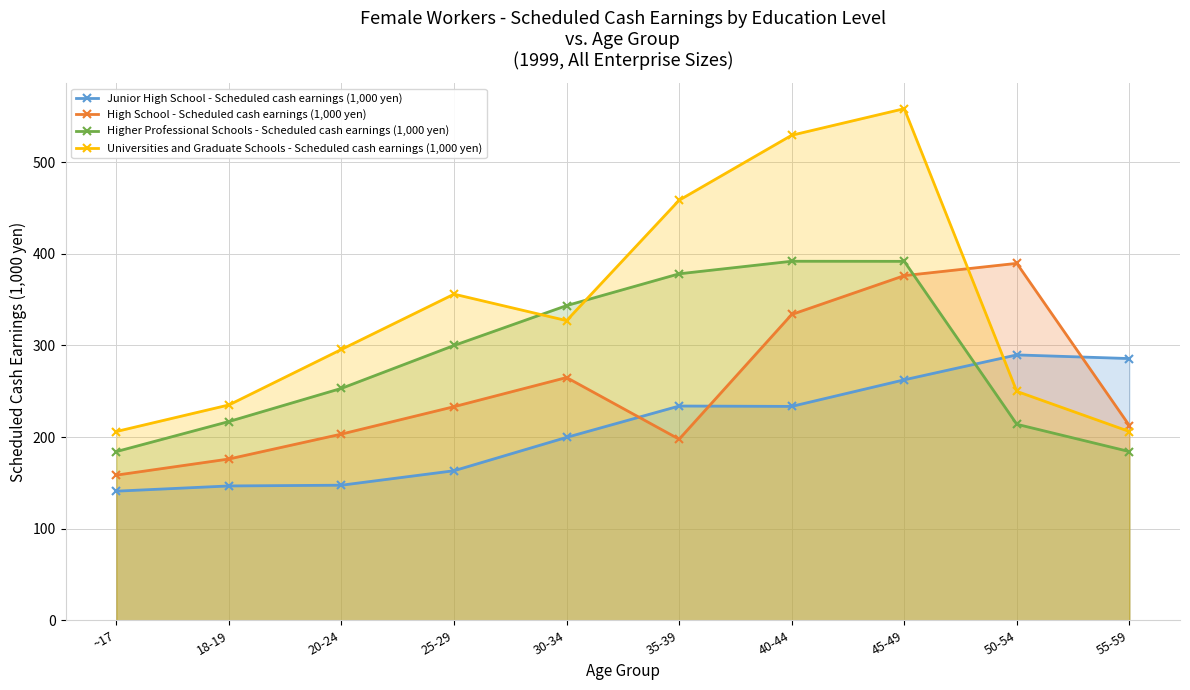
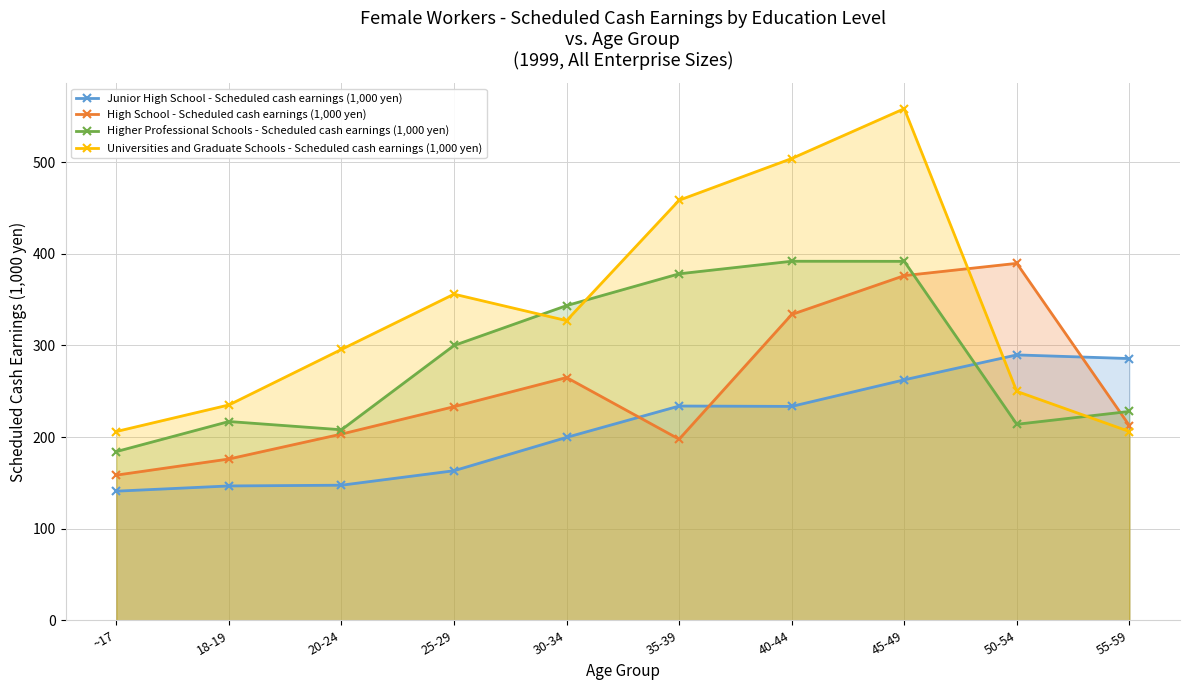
  {
    "Junior High School - Scheduled cash earnings (1,000 yen)": {
      "~17": 140,
      "18-19": 150,
      "20-24": 150,
      "25-29": 160,
      "30-34": 200,
      "35-39": 230,
      "40-44": 230,
      "45-49": 260,
      "50-54": 290,
      "55-59": 290
    },
    "High School - Scheduled cash earnings (1,000 yen)": {
      "~17": 160,
      "18-19": 180,
      "20-24": 200,
      "25-29": 230,
      "30-34": 260,
      "35-39": 200,
      "40-44": 330,
      "45-49": 380,
      "50-54": 390,
      "55-59": 210
    },
    "Higher Professional Schools - Scheduled cash earnings (1,000 yen)": {
      "~17": 180,
      "18-19": 220,
-     "20-24": 250,
+     "20-24": 210,
      "25-29": 300,
      "30-34": 340,
      "35-39": 380,
      "40-44": 390,
      "45-49": 390,
      "50-54": 210,
-     "55-59": 180
+     "55-59": 230
    },
    "Universities and Graduate Schools - Scheduled cash earnings (1,000 yen)": {
      "~17": 210,
      "18-19": 240,
      "20-24": 300,
      "25-29": 360,
      "30-34": 330,
      "35-39": 460,
-     "40-44": 530,
+     "40-44": 500,
      "45-49": 560,
      "50-54": 250,
      "55-59": 210
    }
  }
